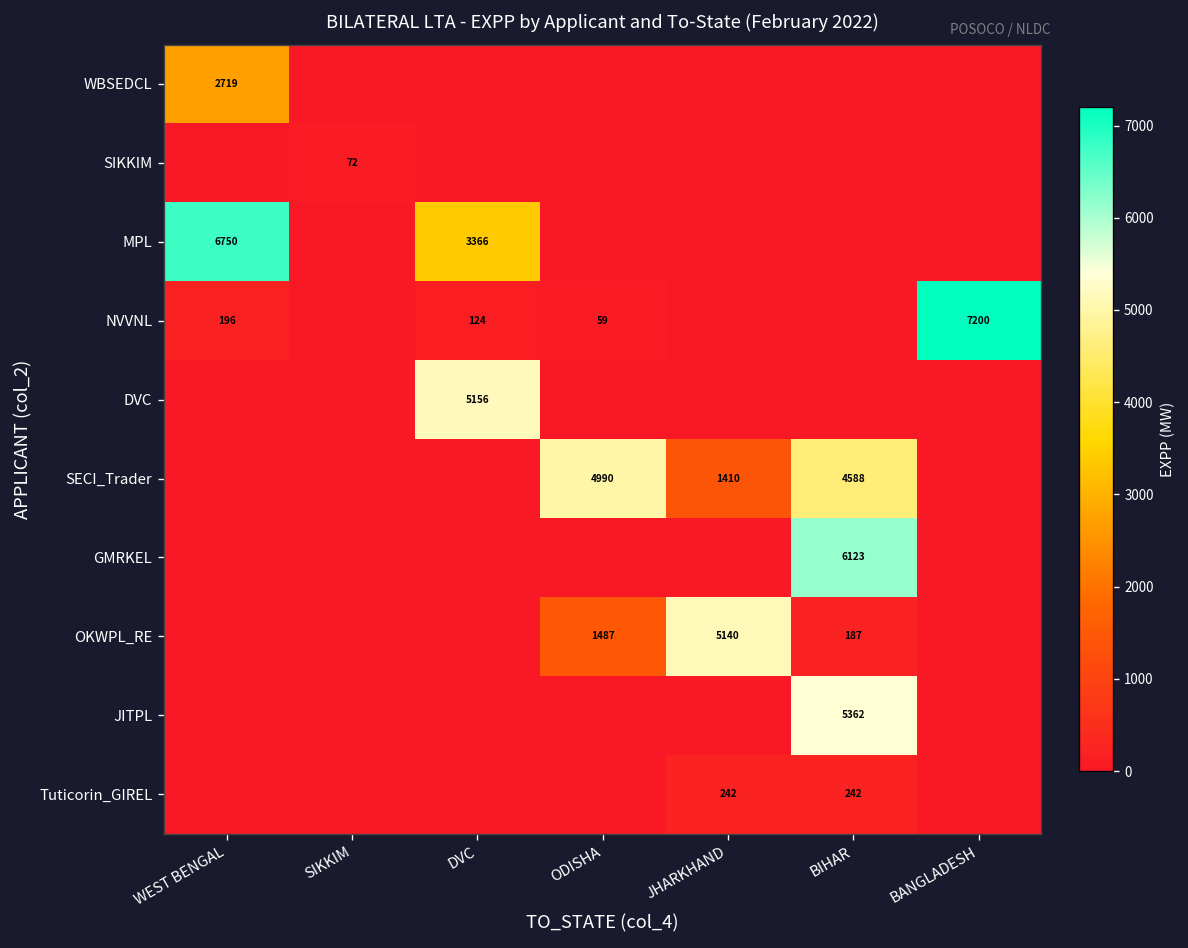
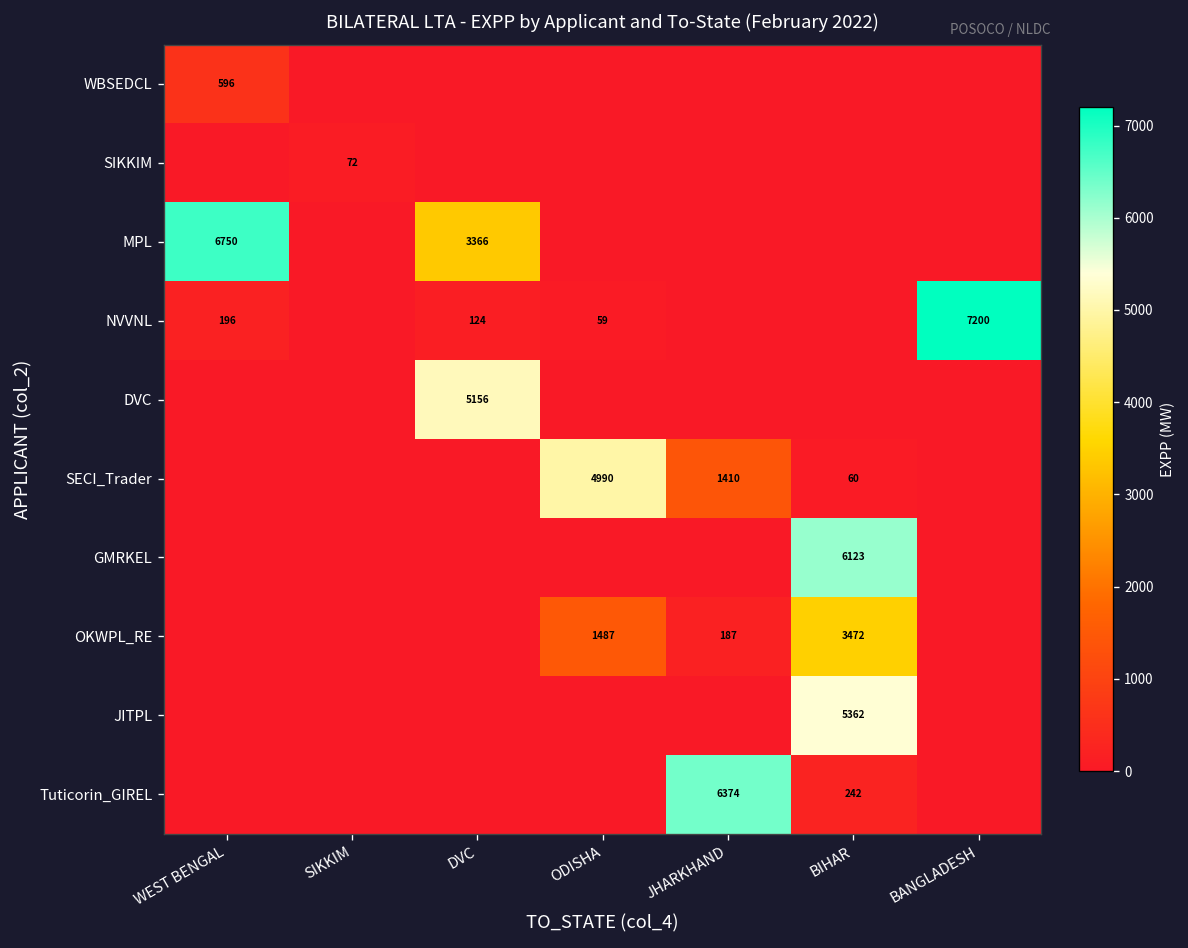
  {
    "WBSEDCL": {
-     "WEST BENGAL": 2719
+     "WEST BENGAL": 596
    },
    "SIKKIM": {
      "SIKKIM": 72
    },
    "MPL": {
      "WEST BENGAL": 6750,
      "DVC": 3366
    },
    "NVVNL": {
      "WEST BENGAL": 196,
      "DVC": 124,
      "ODISHA": 59,
      "BANGLADESH": 7200
    },
    "DVC": {
      "DVC": 5156
    },
    "SECI_Trader": {
      "ODISHA": 4990,
      "JHARKHAND": 1410,
-     "BIHAR": 4588
+     "BIHAR": 60
    },
    "GMRKEL": {
      "BIHAR": 6123
    },
    "OKWPL_RE": {
      "ODISHA": 1487,
-     "JHARKHAND": 5140,
-     "BIHAR": 187
+     "JHARKHAND": 187,
+     "BIHAR": 3472
    },
    "JITPL": {
      "BIHAR": 5362
    },
    "Tuticorin_GIREL": {
-     "JHARKHAND": 242,
+     "JHARKHAND": 6374,
      "BIHAR": 242
    }
  }
